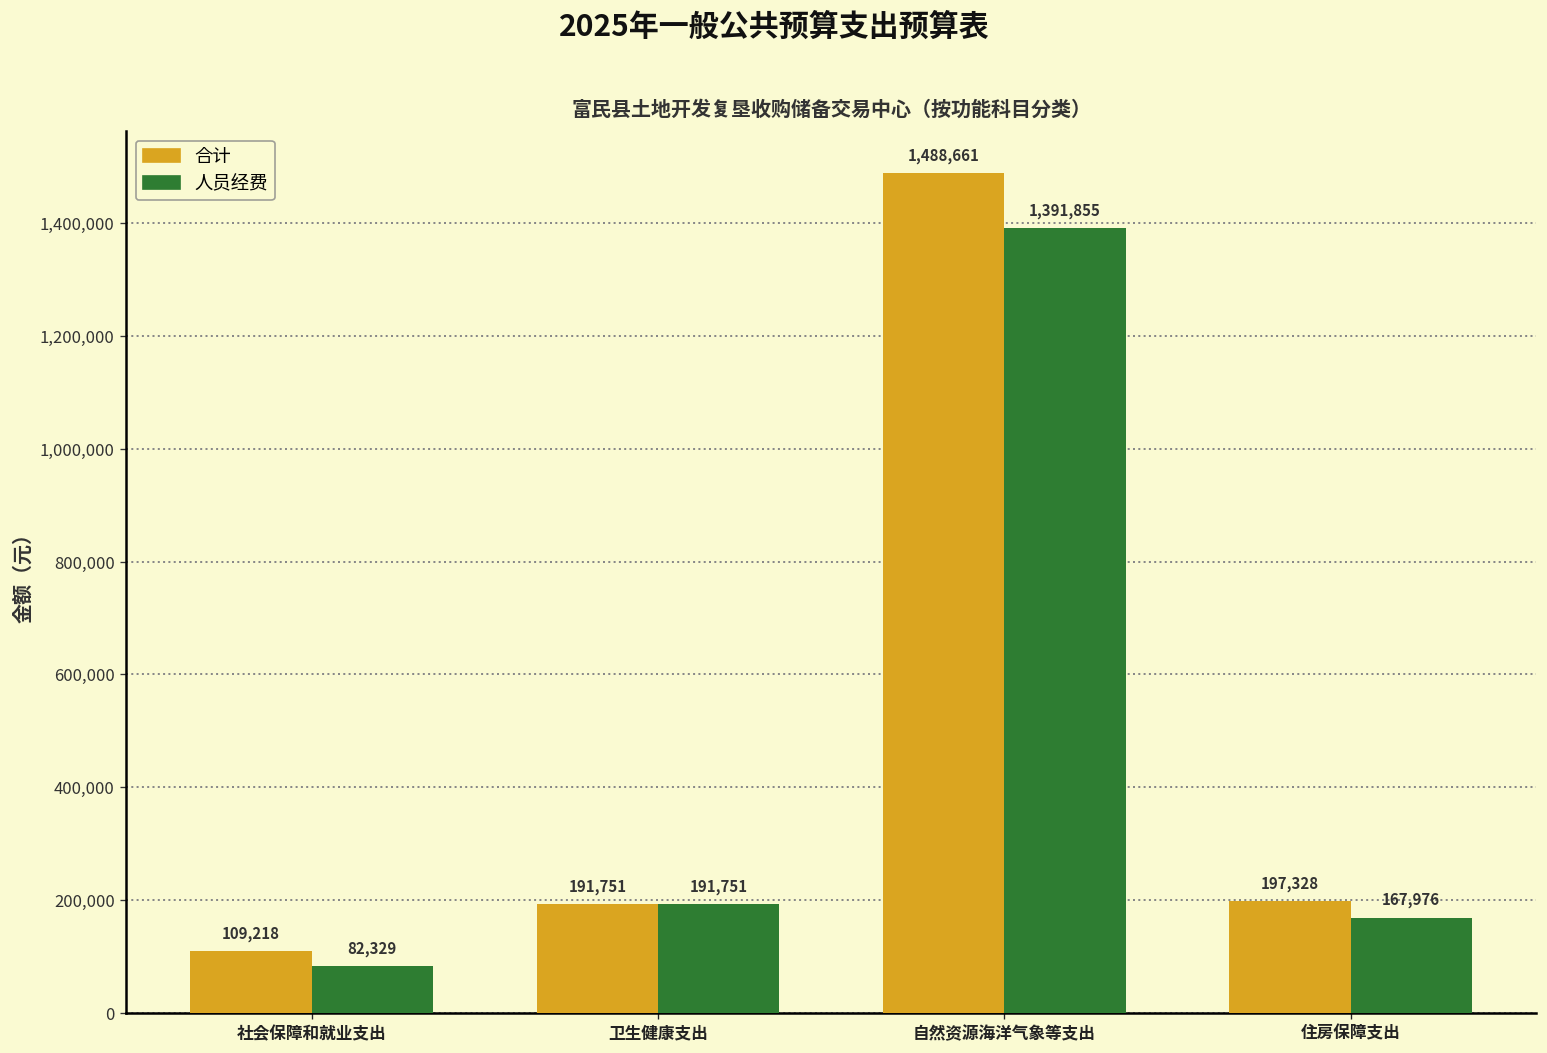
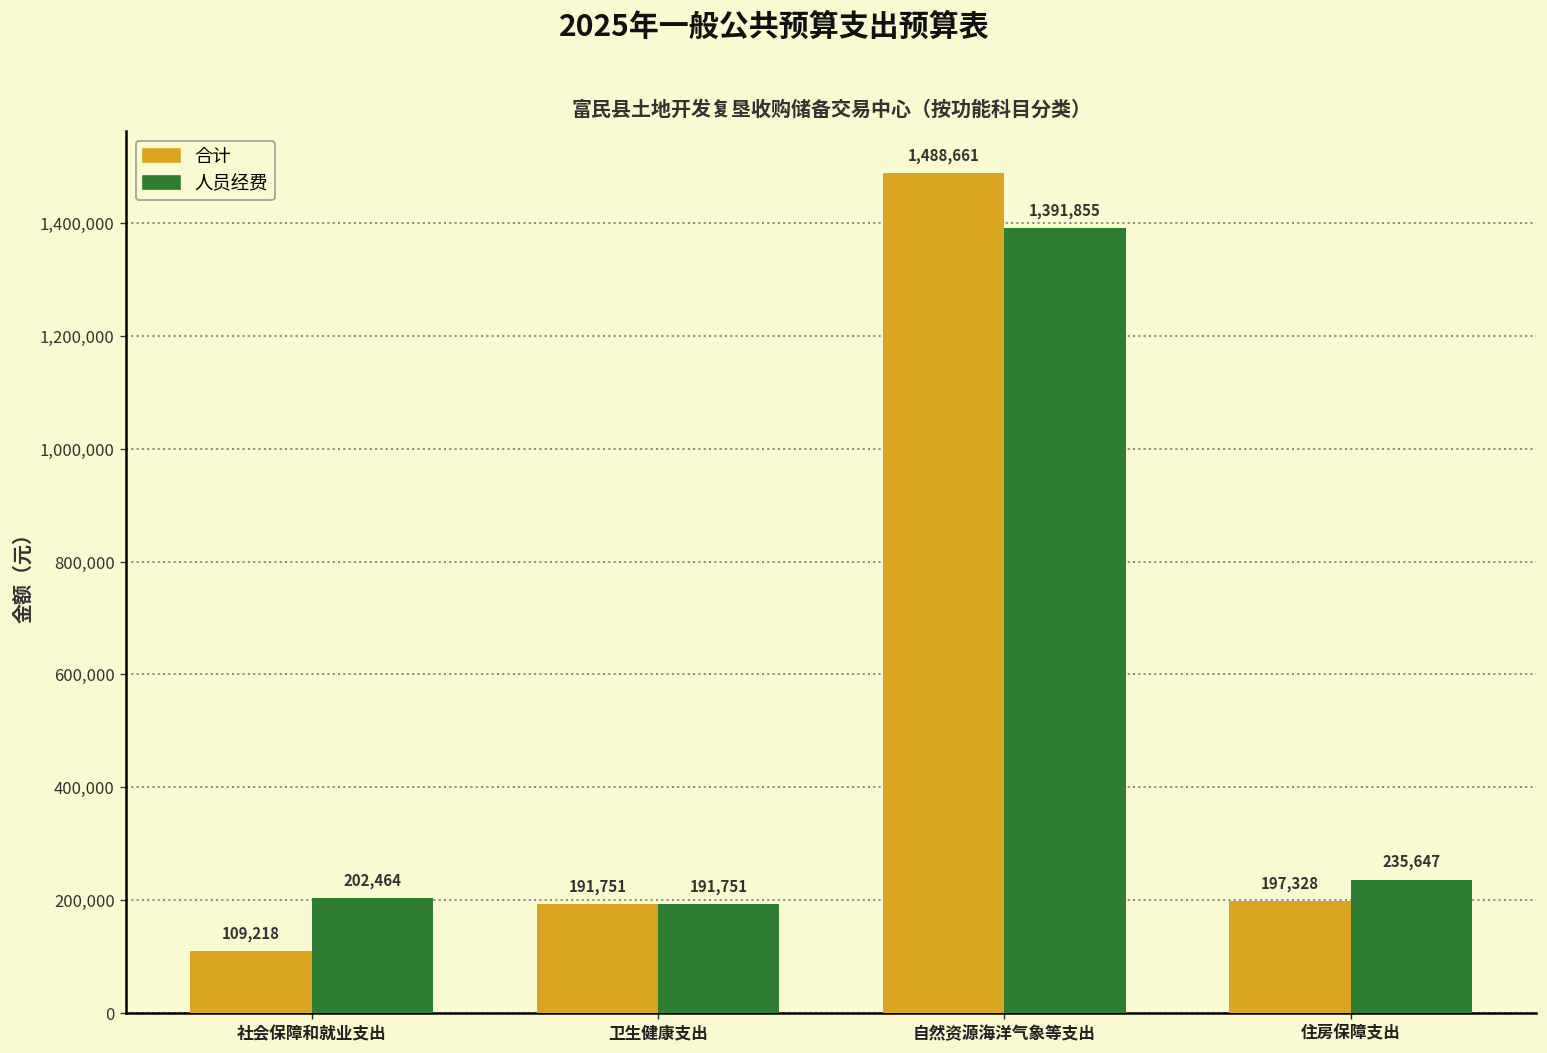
  {
    "合计": {
      "社会保障和就业支出": "109,218",
      "卫生健康支出": "191,751",
      "自然资源海洋气象等支出": "1,488,661",
      "住房保障支出": "197,328"
    },
    "人员经费": {
-     "社会保障和就业支出": "82,329",
+     "社会保障和就业支出": "202,464",
      "卫生健康支出": "191,751",
      "自然资源海洋气象等支出": "1,391,855",
-     "住房保障支出": "167,976"
+     "住房保障支出": "235,647"
    }
  }
